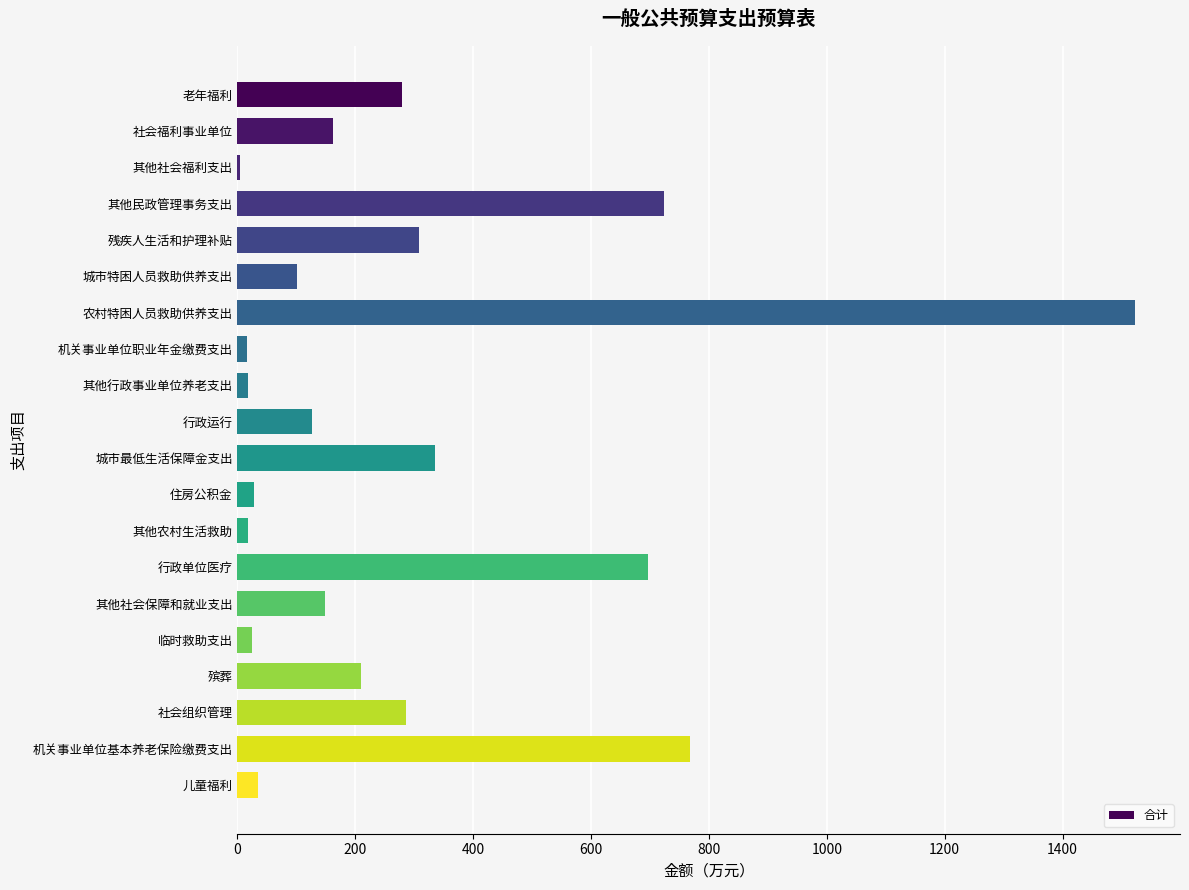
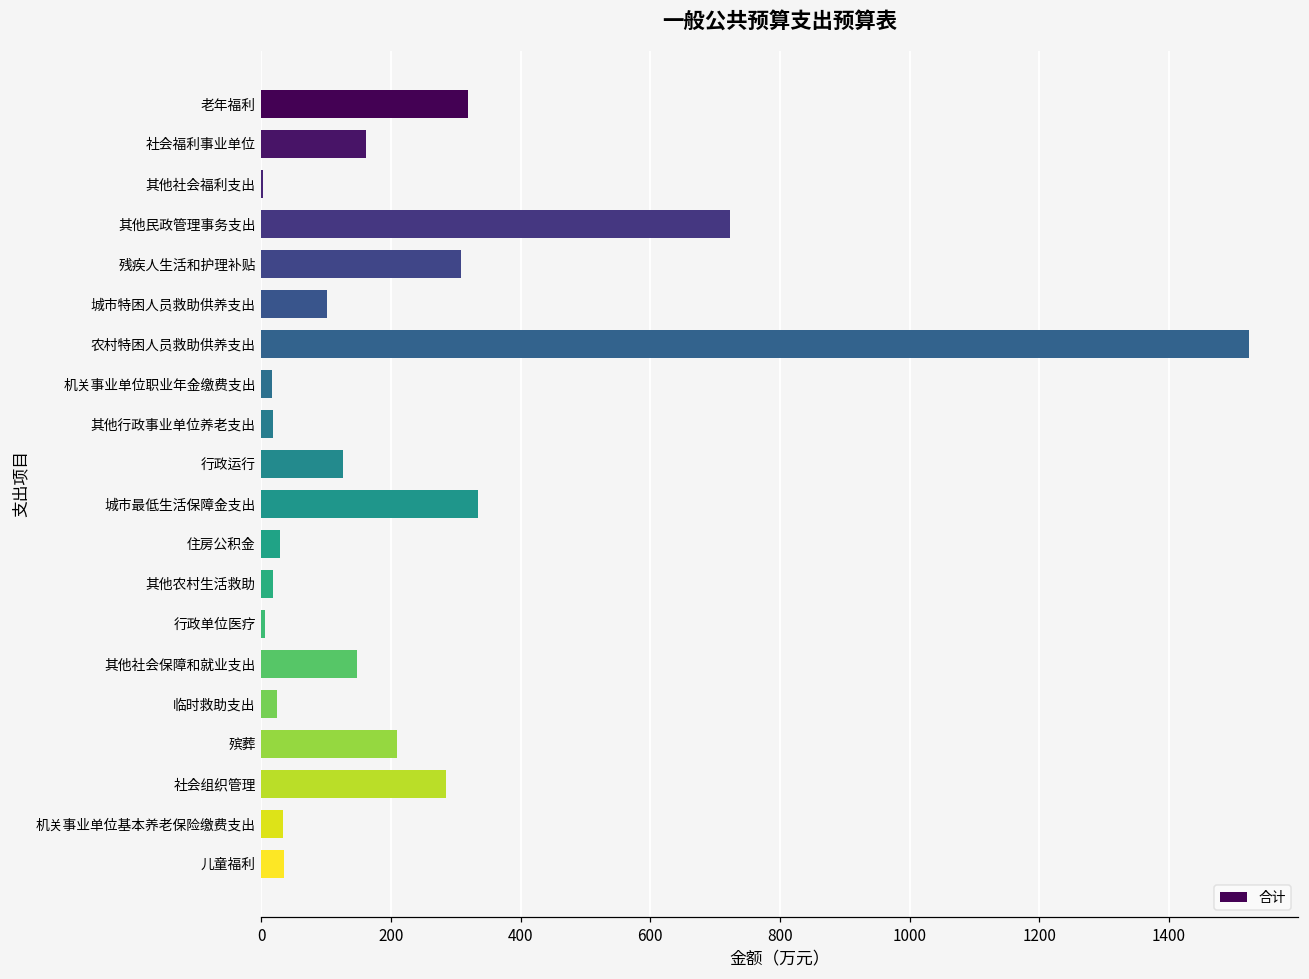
  {
-   "老年福利": 280,
+   "老年福利": 320,
    "社会福利事业单位": 160,
    "其他民政管理事务支出": 720,
    "残疾人生活和护理补贴": 310,
    "城市特困人员救助供养支出": 100,
    "农村特困人员救助供养支出": 1520,
    "机关事业单位职业年金缴费支出": 20,
    "其他行政事业单位养老支出": 20,
    "行政运行": 130,
    "城市最低生活保障金支出": 340,
    "住房公积金": 30,
    "其他农村生活救助": 20,
-   "行政单位医疗": 700,
+   "行政单位医疗": 10,
    "其他社会保障和就业支出": 150,
    "临时救助支出": 30,
    "殡葬": 210,
    "社会组织管理": 290,
-   "机关事业单位基本养老保险缴费支出": 770,
+   "机关事业单位基本养老保险缴费支出": 30,
    "儿童福利": 40
  }
